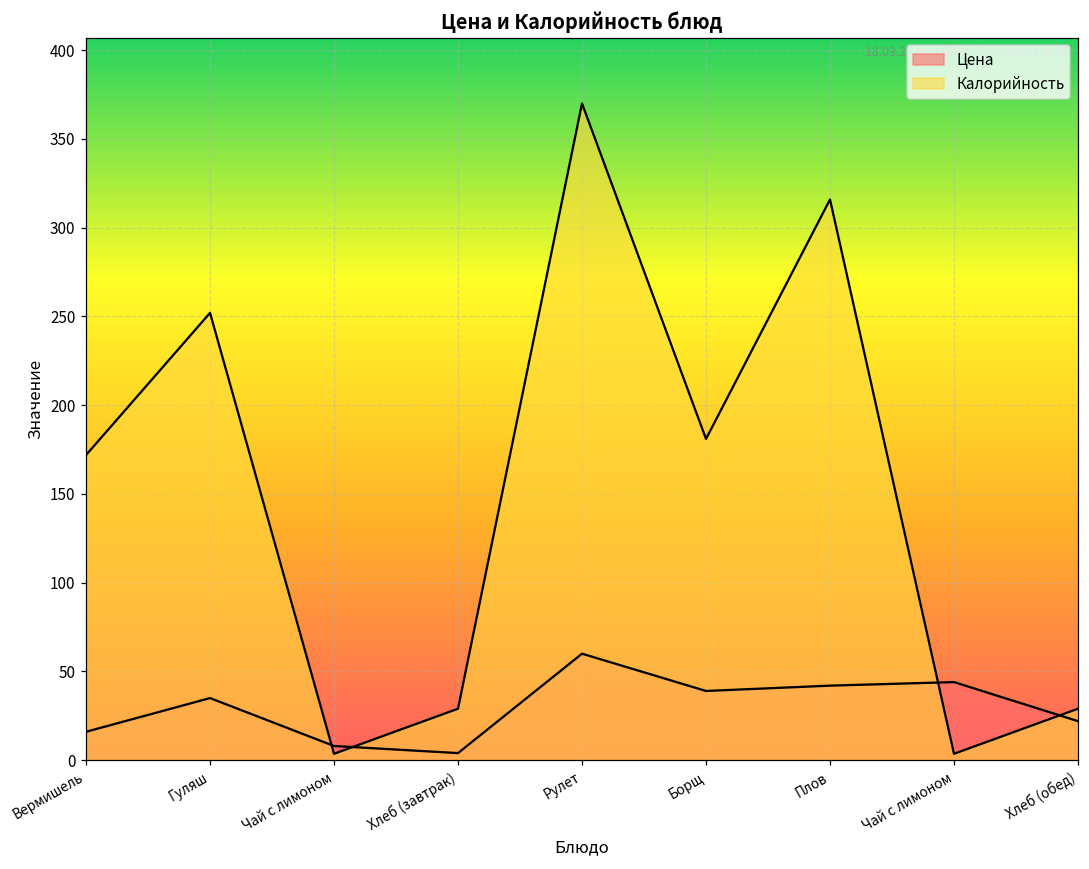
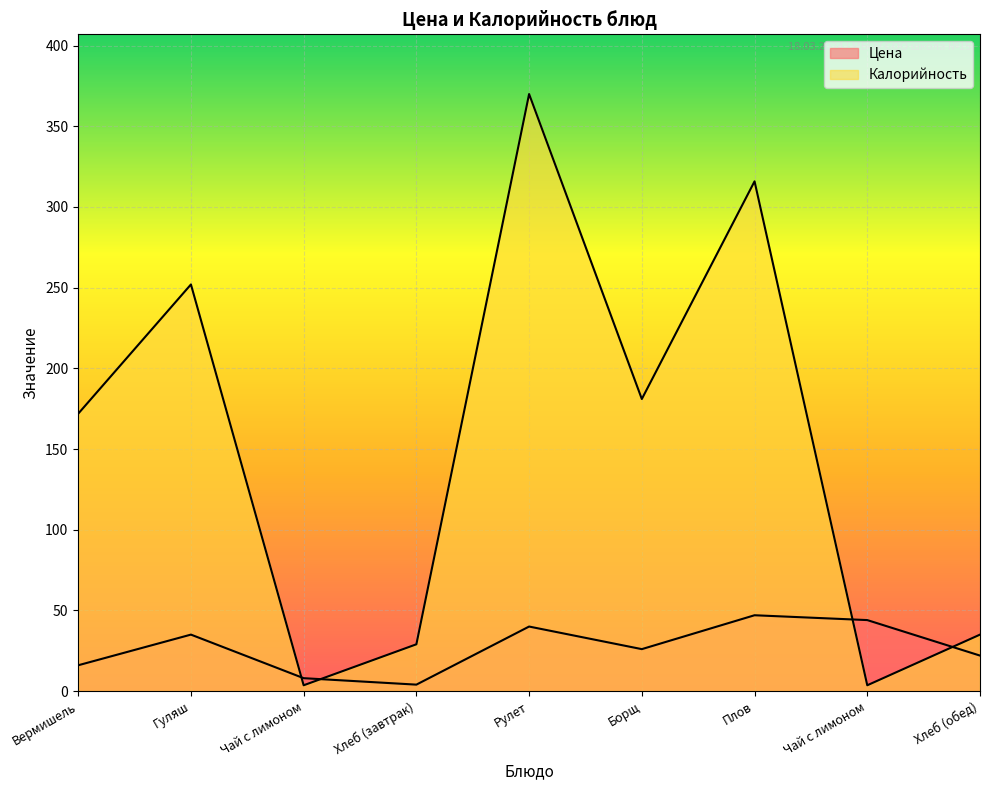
  {
    "Цена": {
      "Вермишель": 16,
      "Гуляш": 35,
      "Чай с лимоном": 8,
      "Хлеб (завтрак)": 4,
-     "Рулет": 60,
-     "Борщ": 39,
-     "Плов": 42,
+     "Рулет": 40,
+     "Борщ": 26,
+     "Плов": 47,
      "Чай c лимоном": 44,
      "Хлеб (обед)": 22
    },
    "Калорийность": {
      "Вермишель": 172,
      "Гуляш": 252,
      "Чай с лимоном": 4,
      "Хлеб (завтрак)": 29,
      "Рулет": 370,
      "Борщ": 181,
      "Плов": 316,
      "Чай c лимоном": 4,
-     "Хлеб (обед)": 29
+     "Хлеб (обед)": 35
    }
  }
